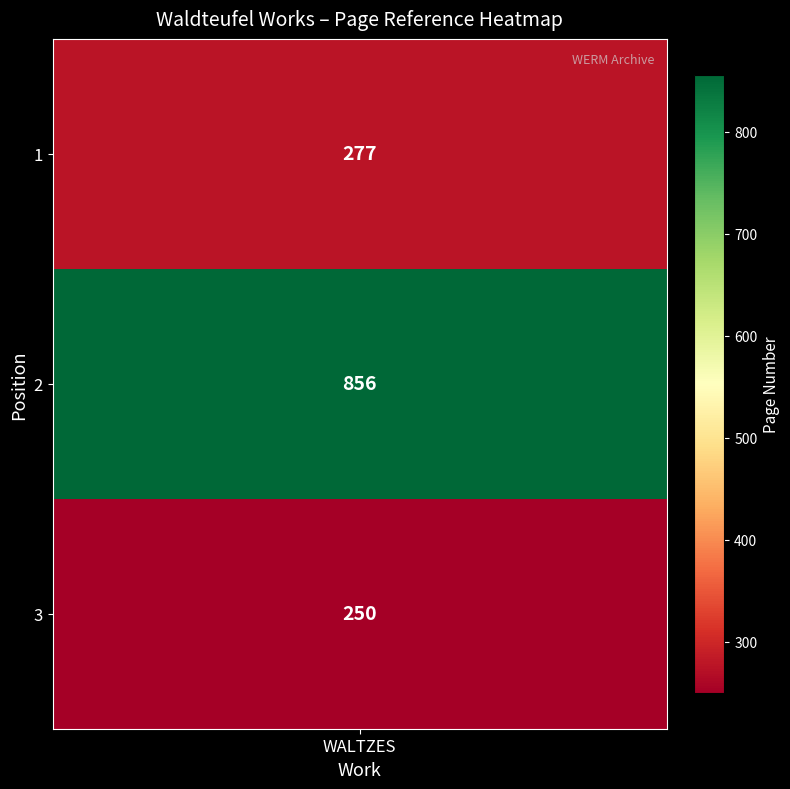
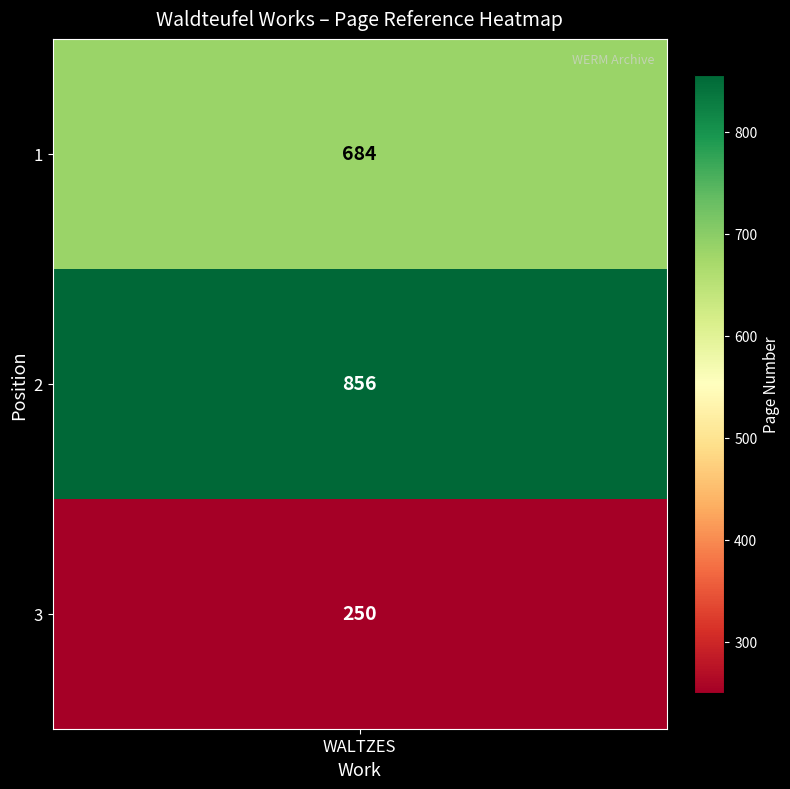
  {
    "1": {
-     "WALTZES": 277
+     "WALTZES": 684
    },
    "2": {
      "WALTZES": 856
    },
    "3": {
      "WALTZES": 250
    }
  }
